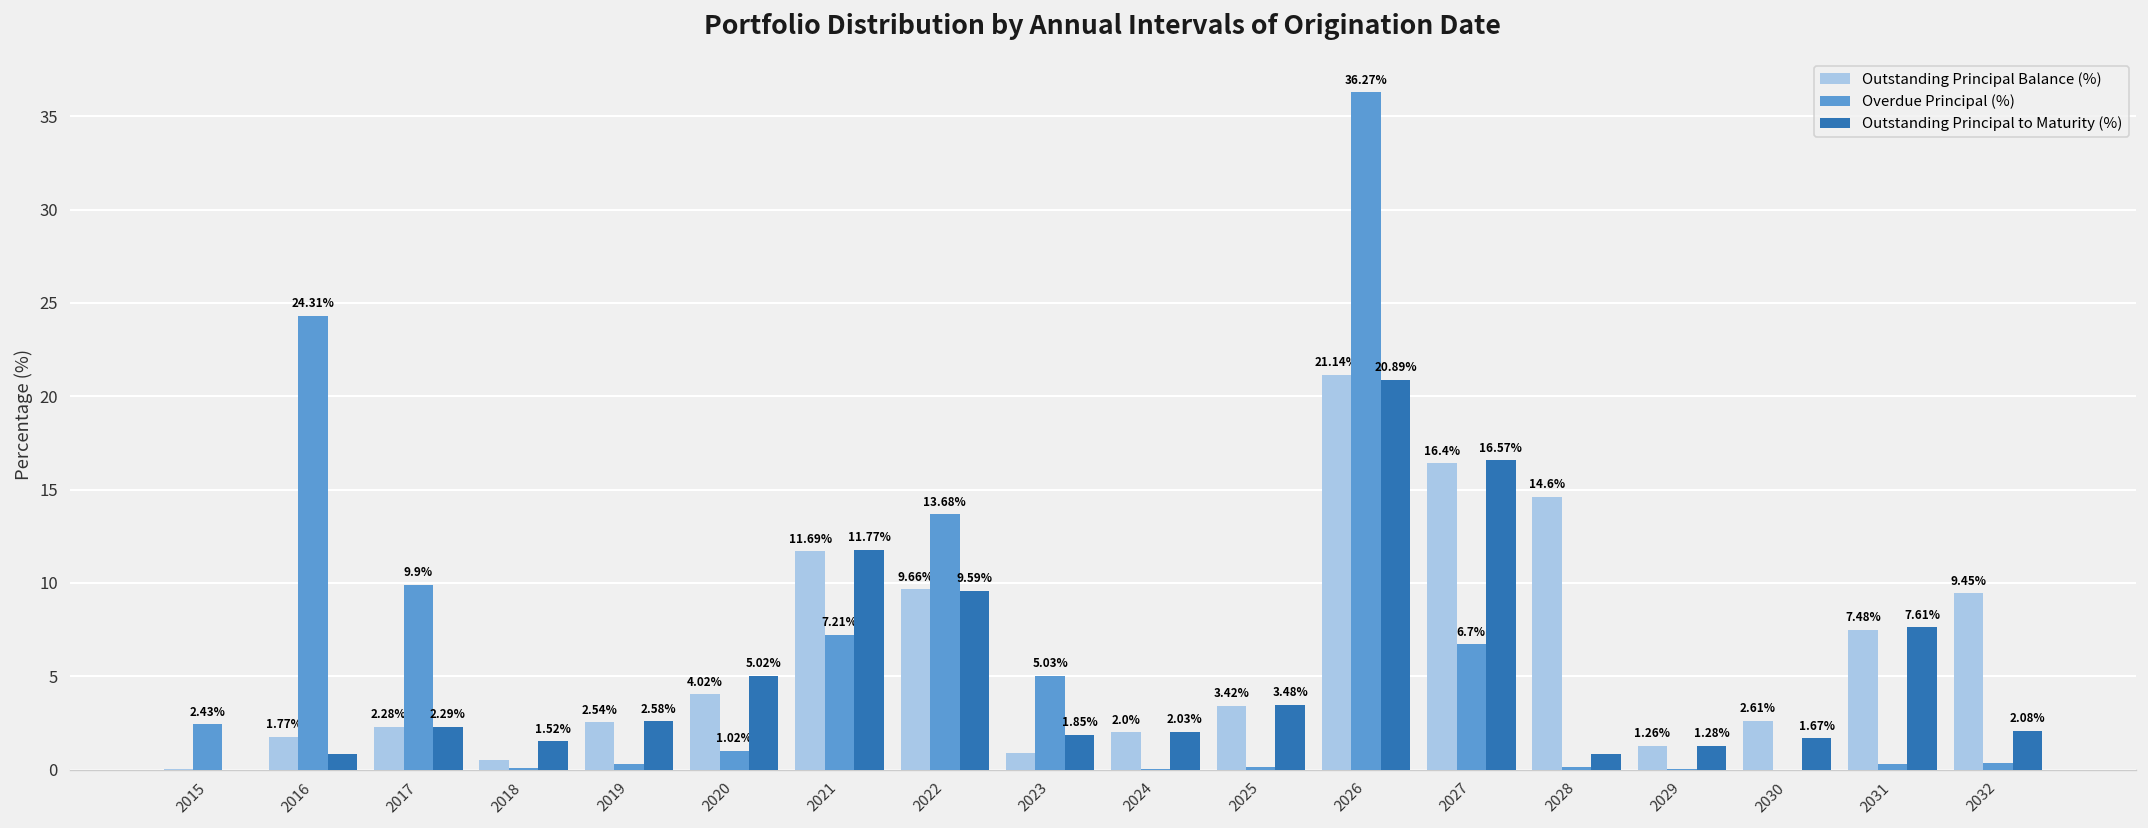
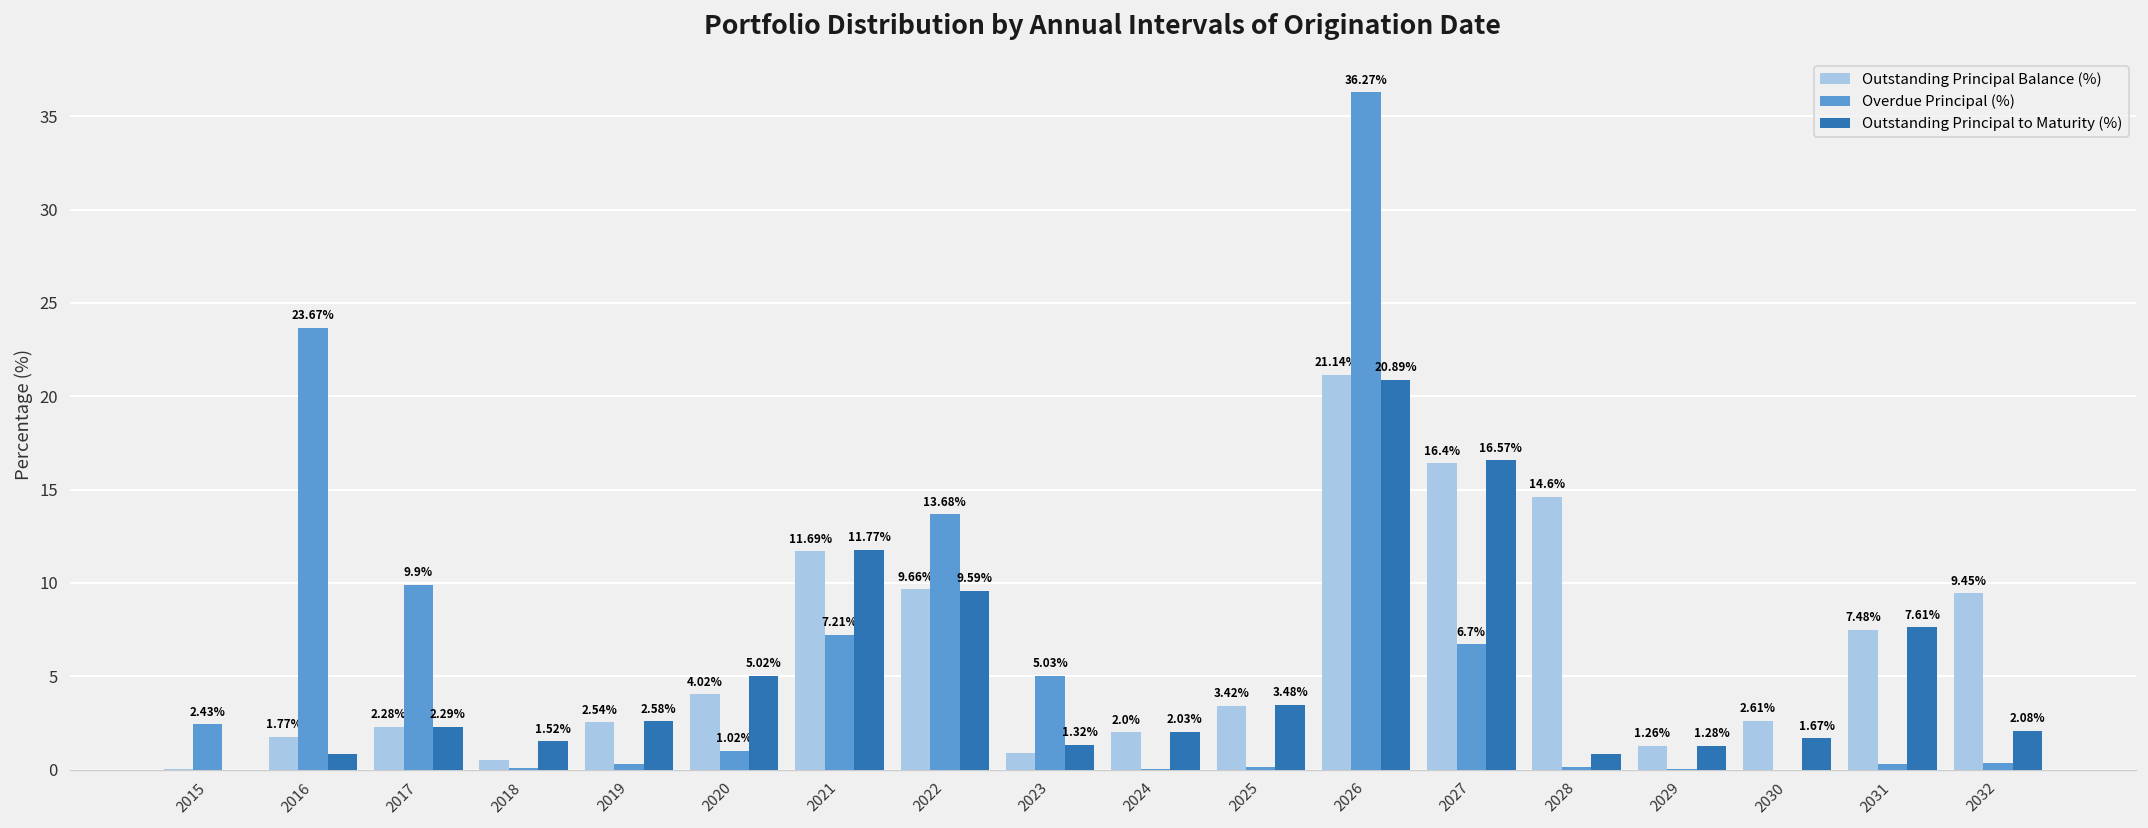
  {
    "Outstanding Principal Balance (%)": {
      "2016": "1.77%",
      "2017": "2.28%",
      "2019": "2.54%",
      "2020": "4.02%",
      "2021": "11.69%",
      "2022": "9.66%",
      "2024": "2.0%",
      "2025": "3.42%",
      "2026": "21.14%",
      "2027": "16.4%",
      "2028": "14.6%",
      "2029": "1.26%",
      "2030": "2.61%",
      "2031": "7.48%",
      "2032": "9.45%"
    },
    "Overdue Principal (%)": {
      "2015": "2.43%",
-     "2016": "24.31%",
+     "2016": "23.67%",
      "2017": "9.9%",
      "2020": "1.02%",
      "2021": "7.21%",
      "2022": "13.68%",
      "2023": "5.03%",
      "2026": "36.27%",
      "2027": "6.7%"
    },
    "Outstanding Principal to Maturity (%)": {
      "2017": "2.29%",
      "2018": "1.52%",
      "2019": "2.58%",
      "2020": "5.02%",
      "2021": "11.77%",
      "2022": "9.59%",
-     "2023": "1.85%",
+     "2023": "1.32%",
      "2024": "2.03%",
      "2025": "3.48%",
      "2026": "20.89%",
      "2027": "16.57%",
      "2029": "1.28%",
      "2030": "1.67%",
      "2031": "7.61%",
      "2032": "2.08%"
    }
  }
